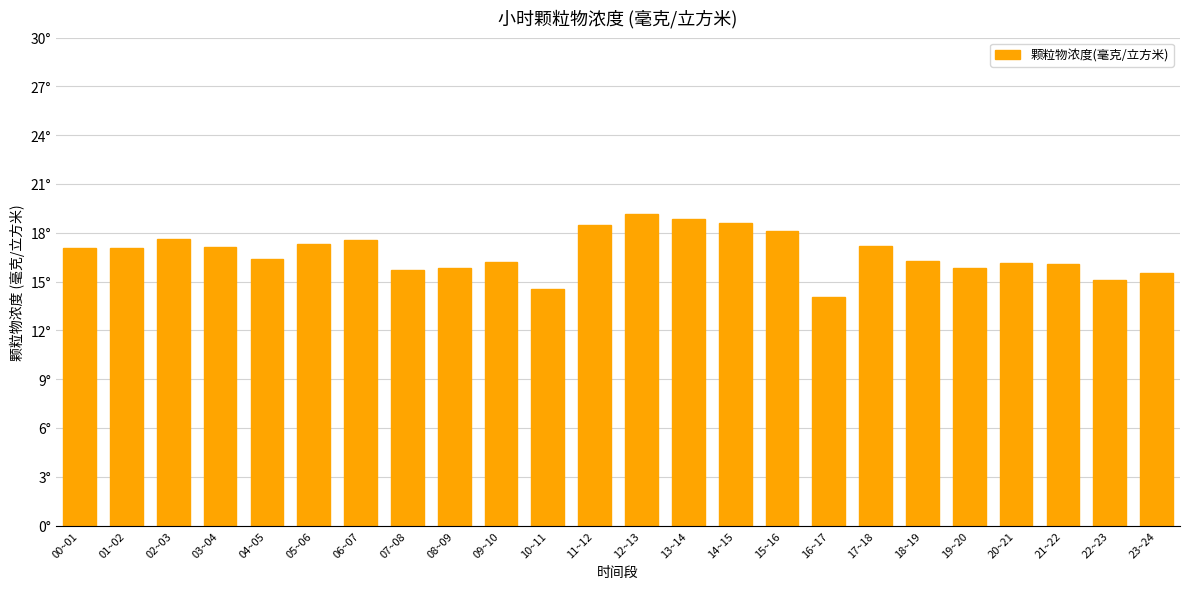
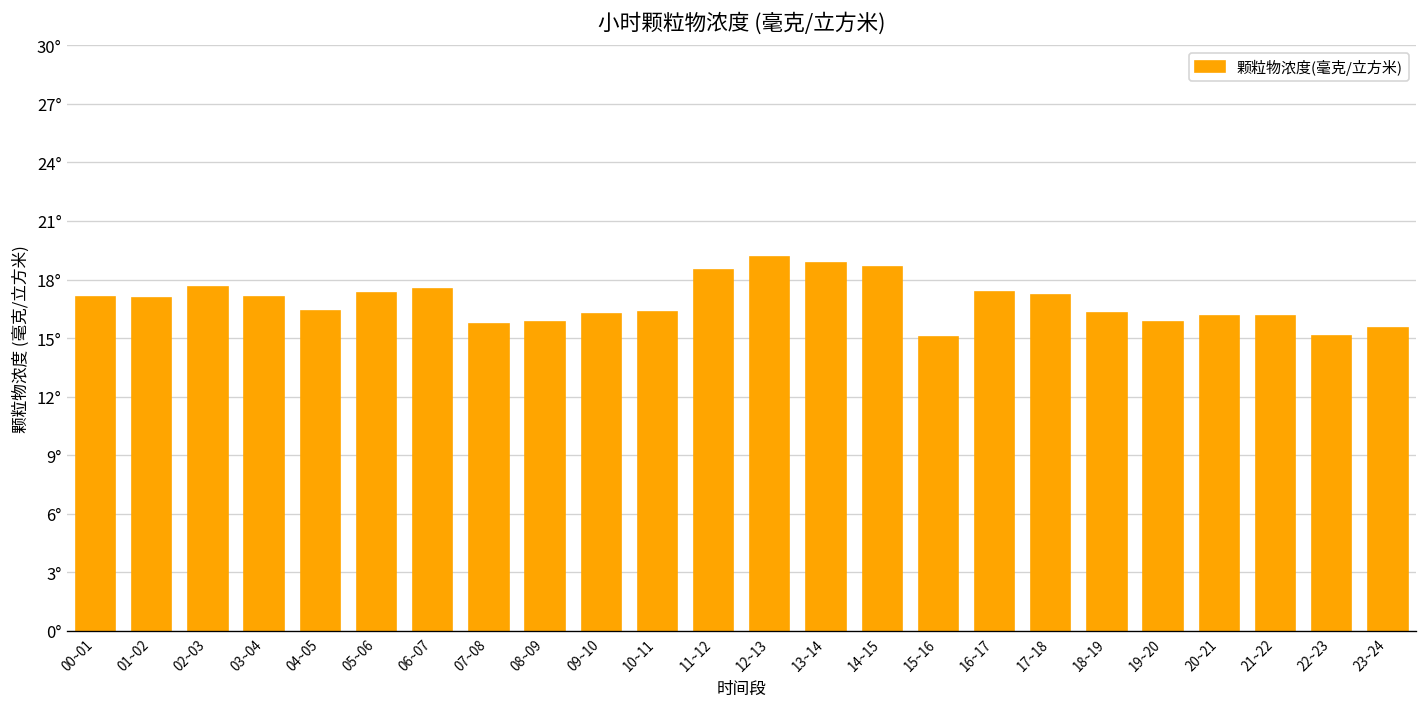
  {
    "00~01": "17.1°",
    "01~02": "17.1°",
    "02~03": "17.6°",
    "03~04": "17.1°",
    "04~05": "16.4°",
    "05~06": "17.3°",
    "06~07": "17.5°",
    "07~08": "15.7°",
    "08~09": "15.8°",
    "09~10": "16.2°",
-   "10~11": "14.6°",
+   "10~11": "16.3°",
    "11~12": "18.5°",
    "12~13": "19.1°",
    "13~14": "18.9°",
    "14~15": "18.6°",
-   "15~16": "18.1°",
-   "16~17": "14.0°",
+   "15~16": "15.0°",
+   "16~17": "17.4°",
    "17~18": "17.2°",
    "18~19": "16.3°",
    "19~20": "15.8°",
    "20~21": "16.1°",
    "21~22": "16.1°",
    "22~23": "15.1°",
    "23~24": "15.5°"
  }
